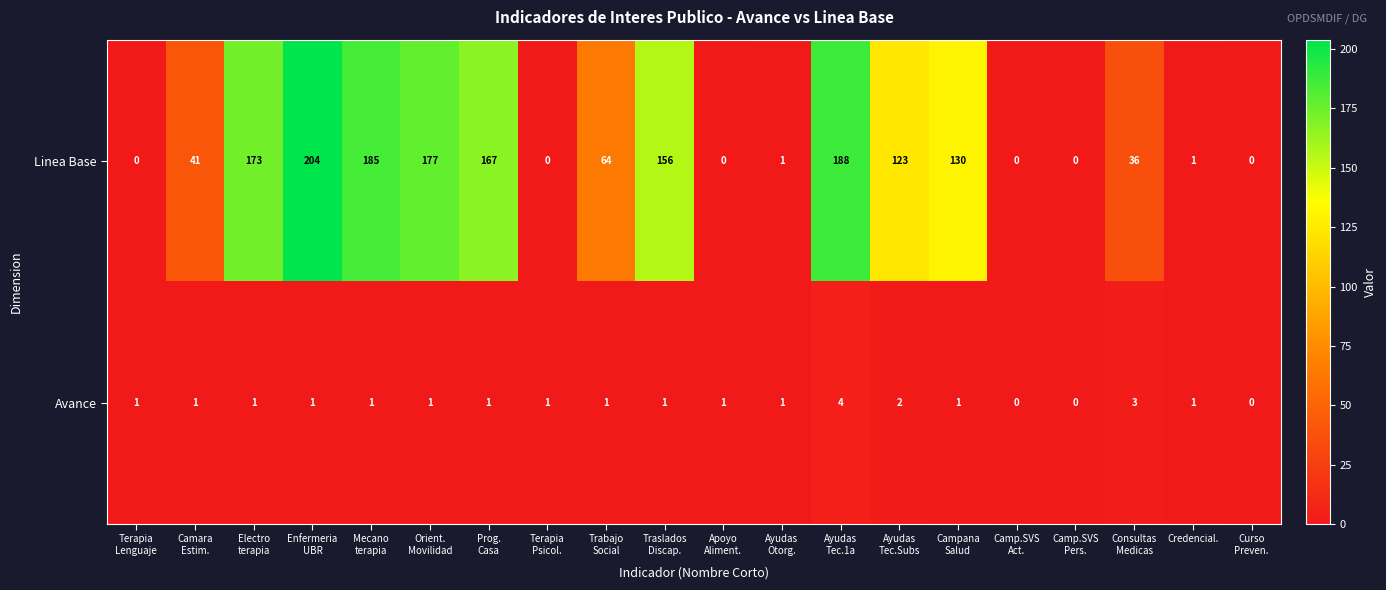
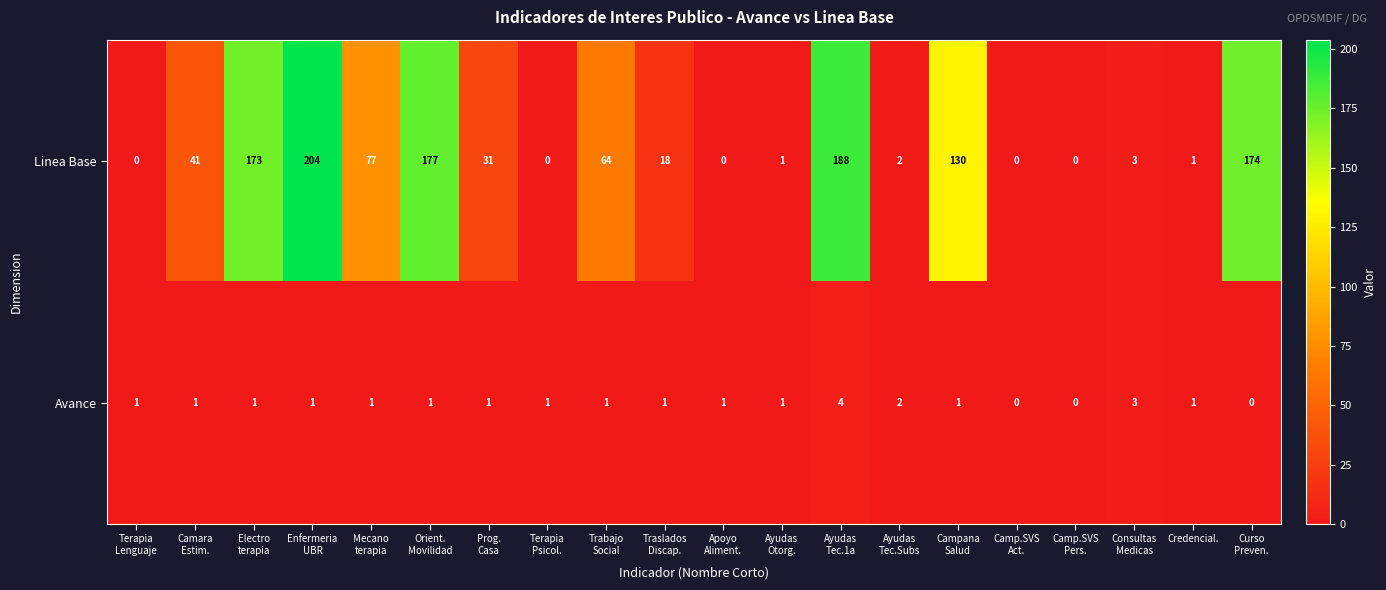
  {
    "Linea Base": {
      "Terapia Lenguaje": 0,
      "Camara Estim.": 41,
      "Electro terapia": 173,
      "Enfermeria UBR": 204,
-     "Mecano terapia": 185,
+     "Mecano terapia": 77,
      "Orient. Movilidad": 177,
-     "Prog. Casa": 167,
+     "Prog. Casa": 31,
      "Terapia Psicol.": 0,
      "Trabajo Social": 64,
-     "Traslados Discap.": 156,
+     "Traslados Discap.": 18,
      "Apoyo Aliment.": 0,
      "Ayudas Otorg.": 1,
      "Ayudas Tec.1a": 188,
-     "Ayudas Tec.Subs": 123,
+     "Ayudas Tec.Subs": 2,
      "Campana Salud": 130,
      "Camp.SVS Act.": 0,
      "Camp.SVS Pers.": 0,
-     "Consultas Medicas": 36,
+     "Consultas Medicas": 3,
      "Credencial.": 1,
-     "Curso Preven.": 0
+     "Curso Preven.": 174
    },
    "Avance": {
      "Terapia Lenguaje": 1,
      "Camara Estim.": 1,
      "Electro terapia": 1,
      "Enfermeria UBR": 1,
      "Mecano terapia": 1,
      "Orient. Movilidad": 1,
      "Prog. Casa": 1,
      "Terapia Psicol.": 1,
      "Trabajo Social": 1,
      "Traslados Discap.": 1,
      "Apoyo Aliment.": 1,
      "Ayudas Otorg.": 1,
      "Ayudas Tec.1a": 4,
      "Ayudas Tec.Subs": 2,
      "Campana Salud": 1,
      "Camp.SVS Act.": 0,
      "Camp.SVS Pers.": 0,
      "Consultas Medicas": 3,
      "Credencial.": 1,
      "Curso Preven.": 0
    }
  }
